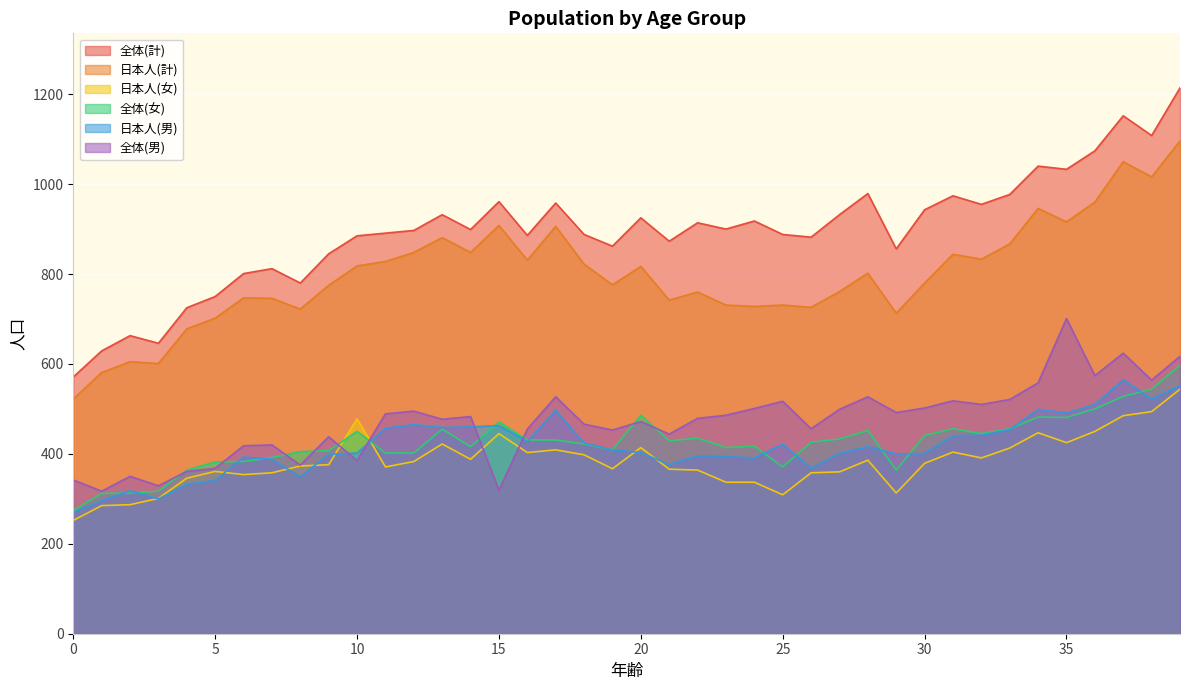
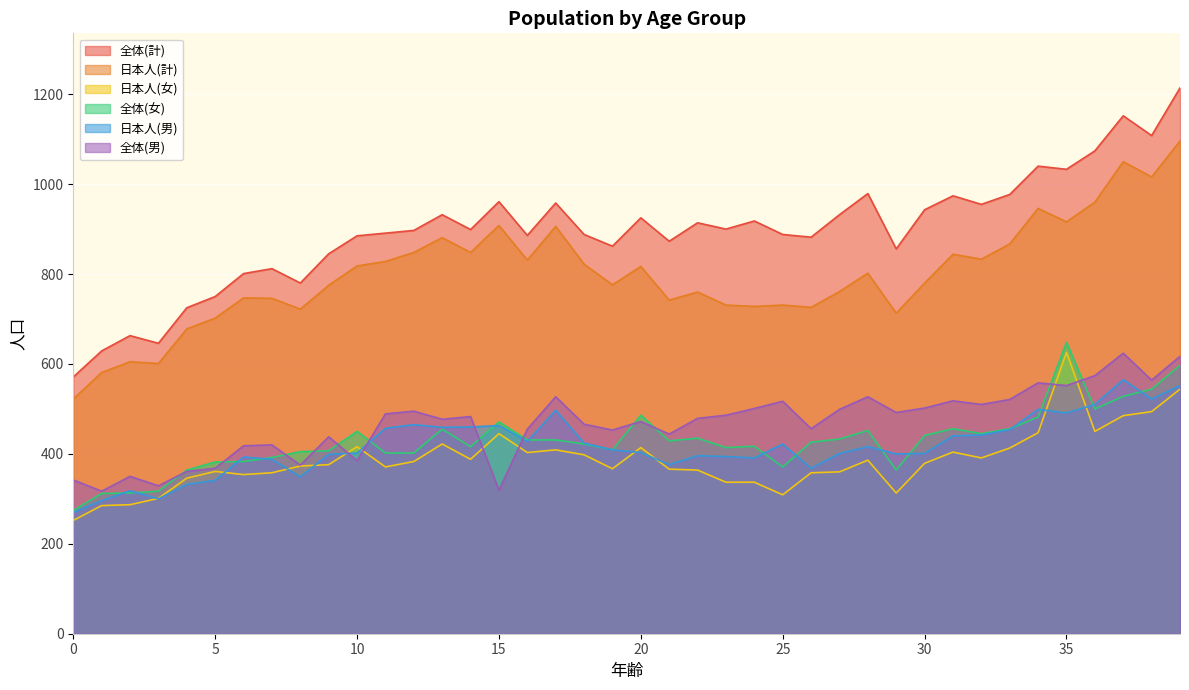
  {
    "日本人(女)": {
      "0": 250,
      "5": 360,
-     "10": 480,
+     "10": 420,
      "15": 450,
      "20": 410,
      "25": 310,
      "30": 380,
-     "35": 430
+     "35": 630
    },
    "全体(女)": {
      "5": 380,
      "10": 450,
      "15": 470,
      "20": 490,
      "25": 370,
      "30": 440,
-     "35": 480
+     "35": 650
    },
    "日本人(男)": {
      "5": 340,
      "10": 400,
      "15": 460,
      "20": 400,
      "25": 420,
      "30": 400,
      "35": 490
    },
    "全体(男)": {
      "0": 340,
      "5": 370,
      "10": 390,
      "15": 320,
      "20": 470,
      "25": 520,
      "30": 500,
-     "35": 700
+     "35": 550
    }
  }
